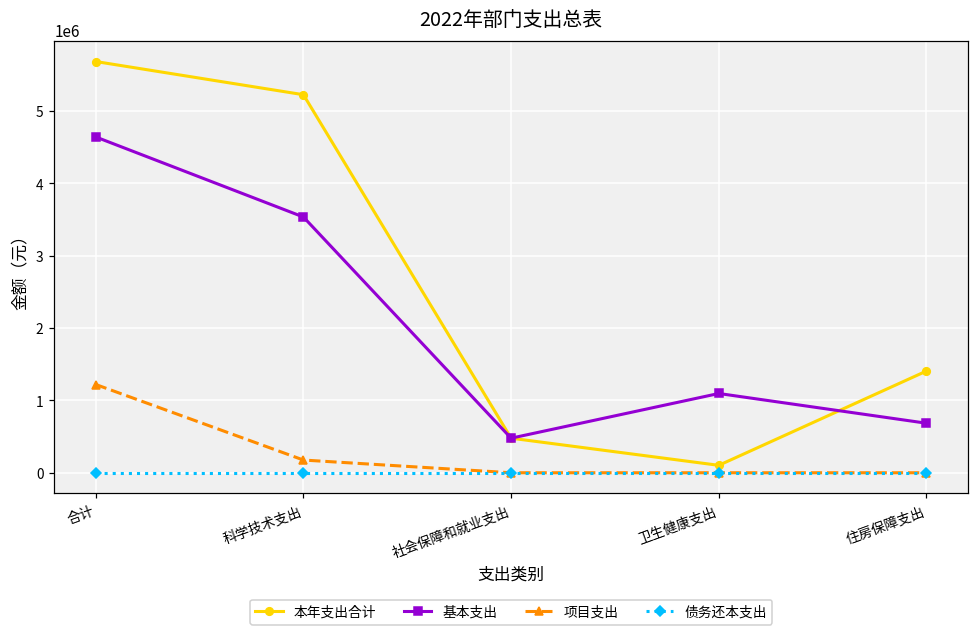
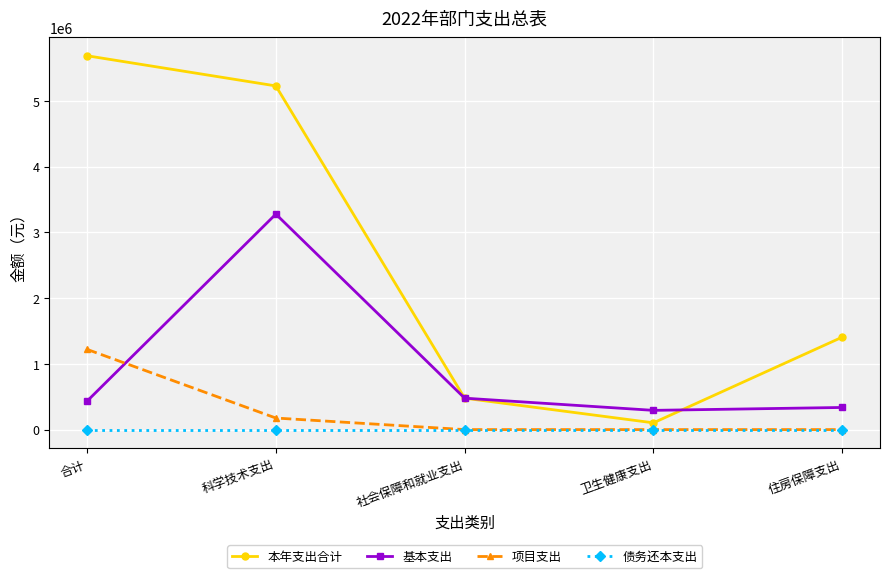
  {
    "本年支出合计": {
      "合计": 5700000,
      "科学技术支出": 5200000,
      "卫生健康支出": 100000,
      "住房保障支出": 1400000
    },
    "基本支出": {
-     "合计": 4600000,
-     "科学技术支出": 3500000,
-     "卫生健康支出": 1100000,
-     "住房保障支出": 700000
+     "合计": 400000,
+     "科学技术支出": 3300000,
+     "卫生健康支出": 300000,
+     "住房保障支出": 300000
    },
    "项目支出": {
      "合计": 1200000,
      "科学技术支出": 200000
    },
    "债务还本支出": {
      "合计": 0,
      "科学技术支出": 0
    }
  }
